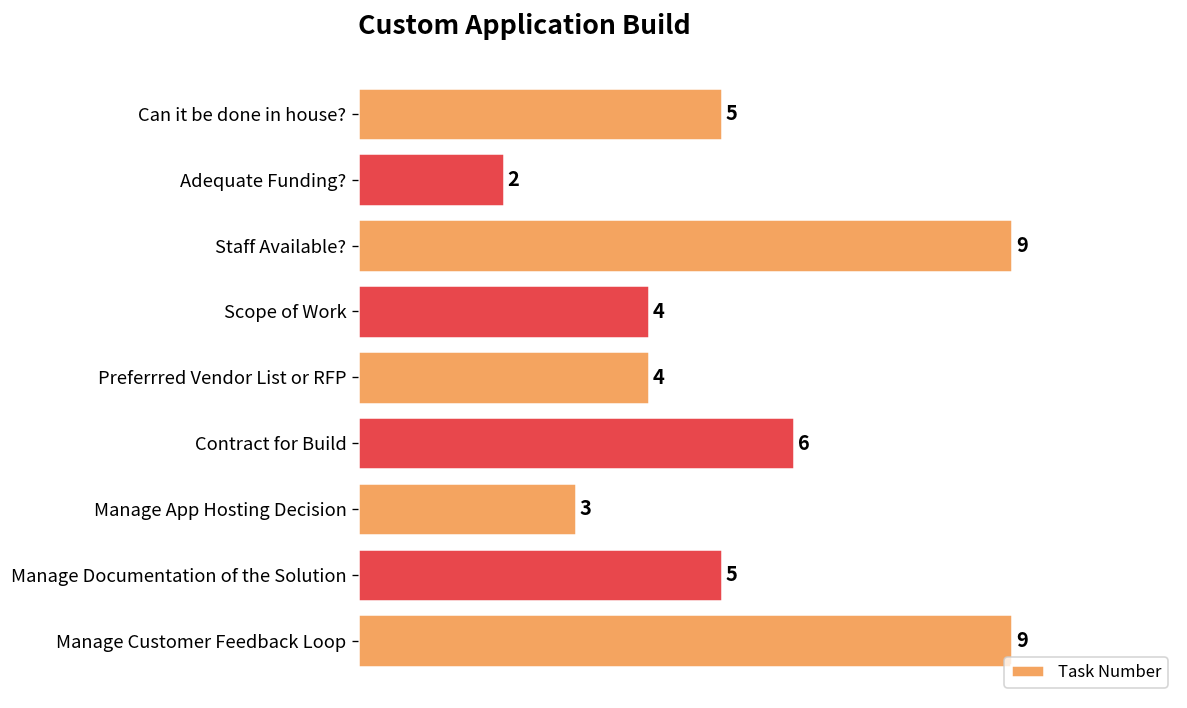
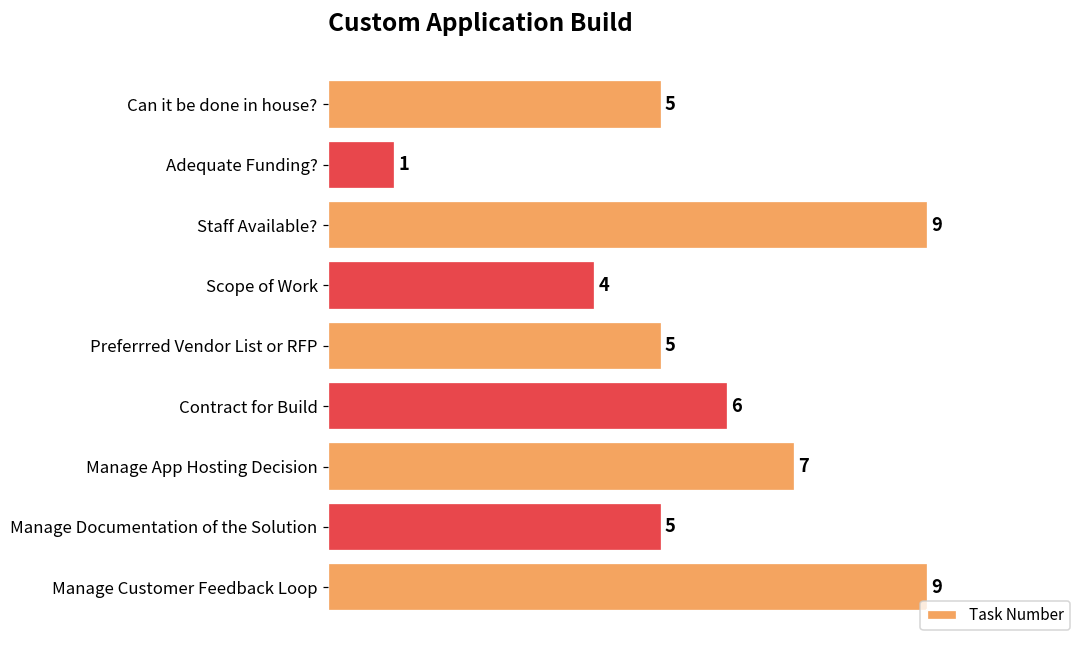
  {
    "Can it be done in house?": 5,
-   "Adequate Funding?": 2,
+   "Adequate Funding?": 1,
    "Staff Available?": 9,
    "Scope of Work": 4,
-   "Preferrred Vendor List or RFP": 4,
+   "Preferrred Vendor List or RFP": 5,
    "Contract for Build": 6,
-   "Manage App Hosting Decision": 3,
+   "Manage App Hosting Decision": 7,
    "Manage Documentation of the Solution": 5,
    "Manage Customer Feedback Loop": 9
  }
